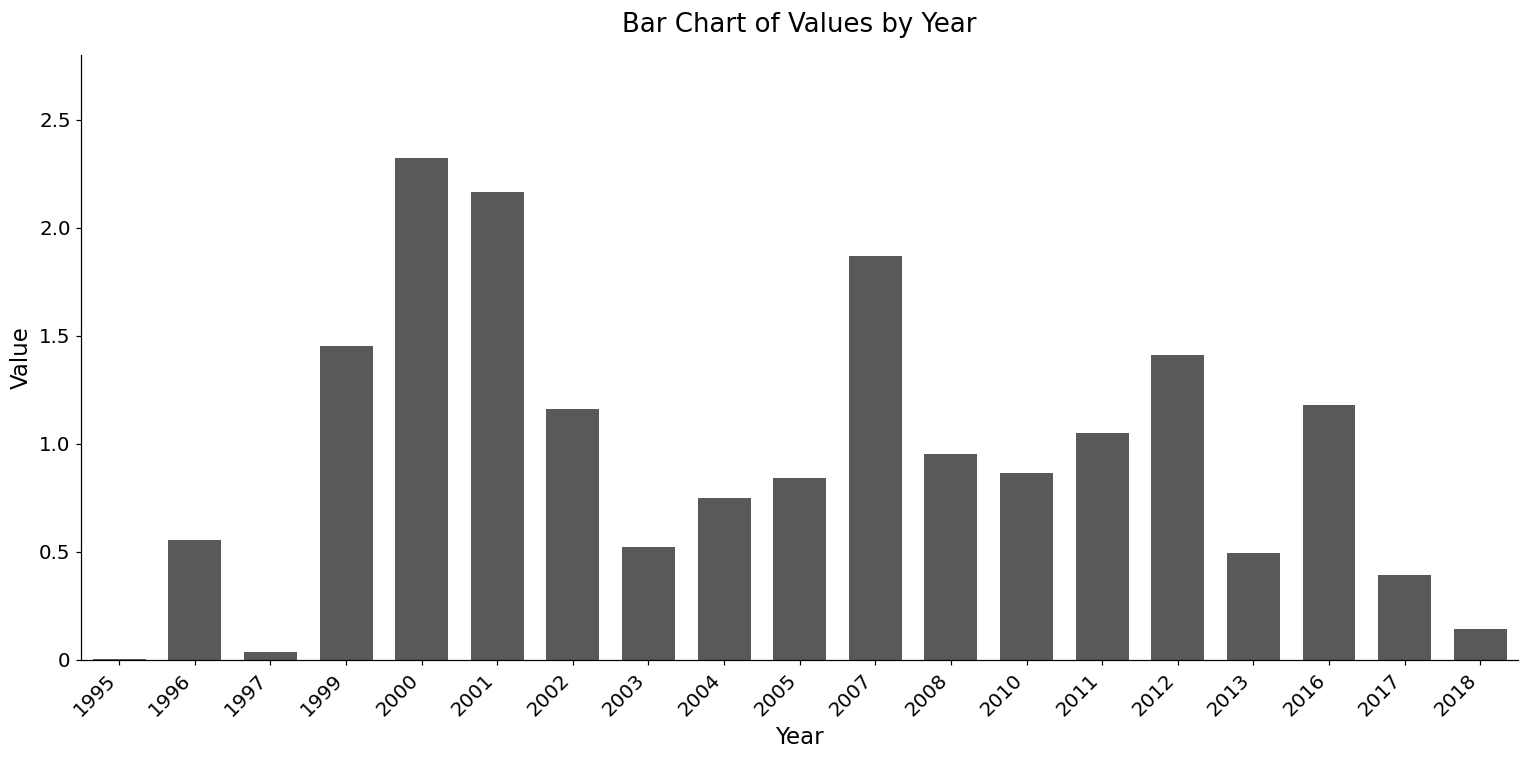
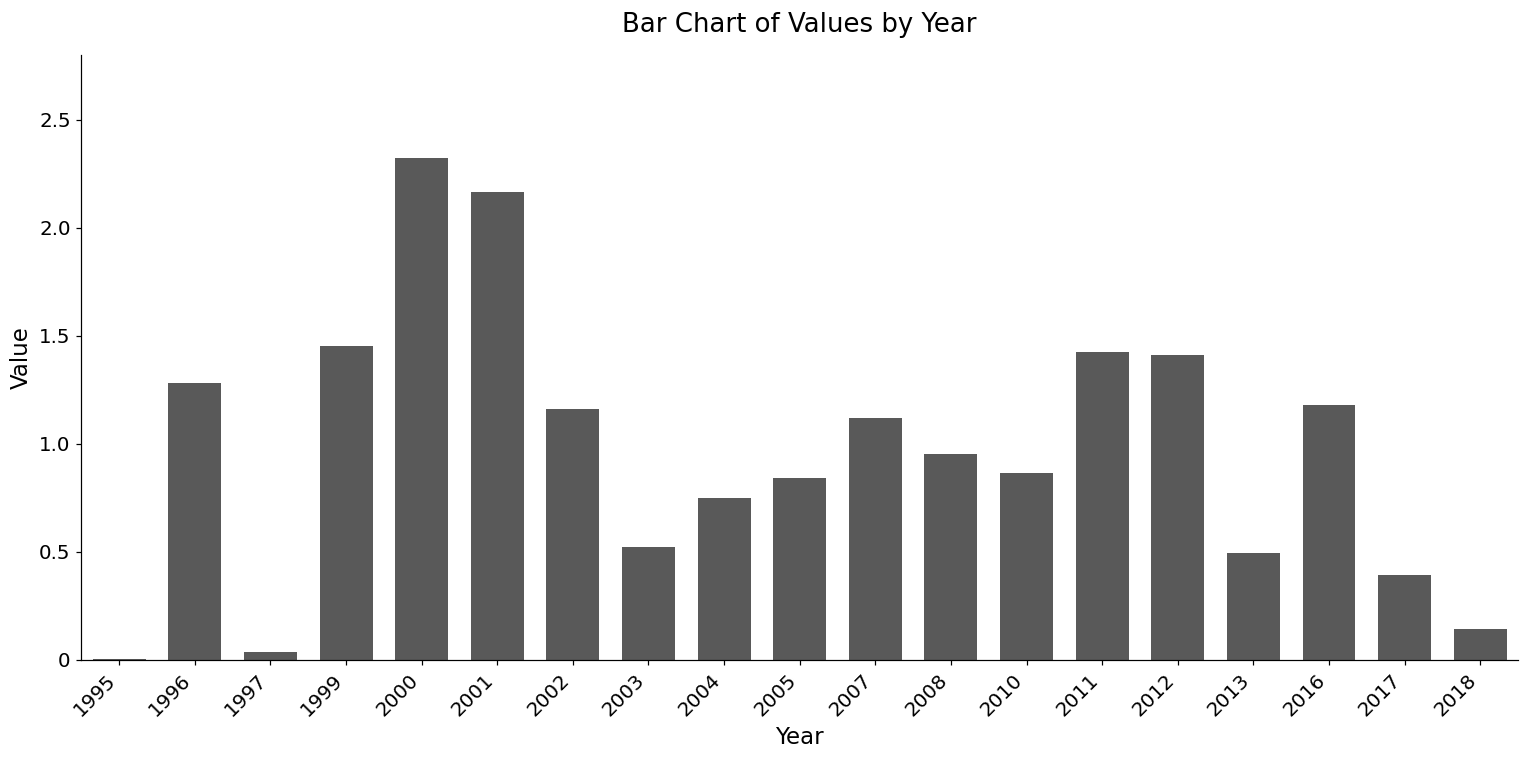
  {
-   "1996": 0.55,
+   "1996": 1.28,
    "1997": 0.04,
    "1999": 1.45,
    "2000": 2.32,
    "2001": 2.17,
    "2002": 1.16,
    "2003": 0.52,
    "2004": 0.75,
    "2005": 0.84,
-   "2007": 1.87,
+   "2007": 1.12,
    "2008": 0.95,
    "2010": 0.87,
-   "2011": 1.05,
+   "2011": 1.42,
    "2012": 1.41,
    "2013": 0.49,
    "2016": 1.18,
    "2017": 0.39,
    "2018": 0.14
  }
